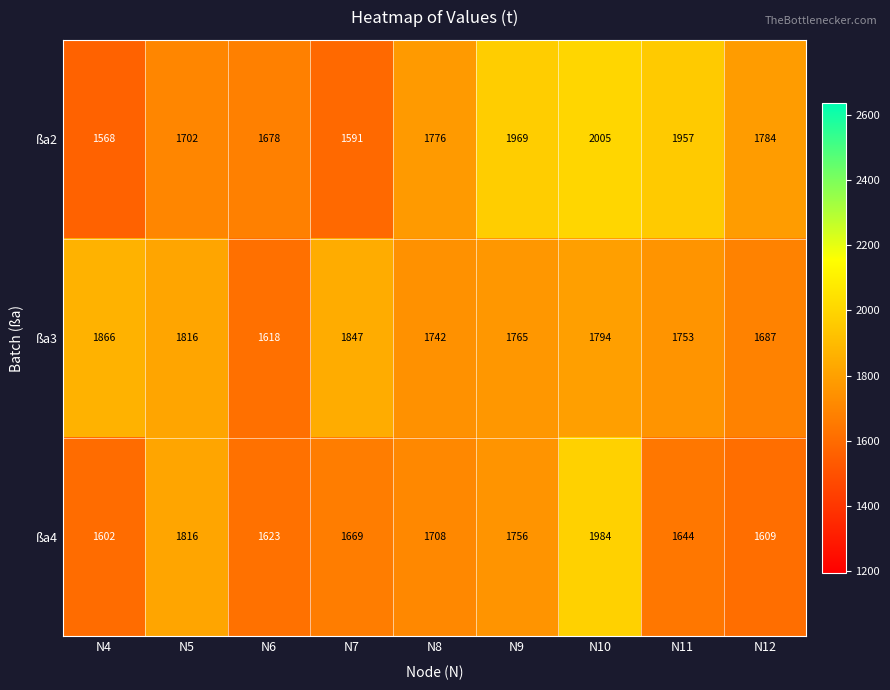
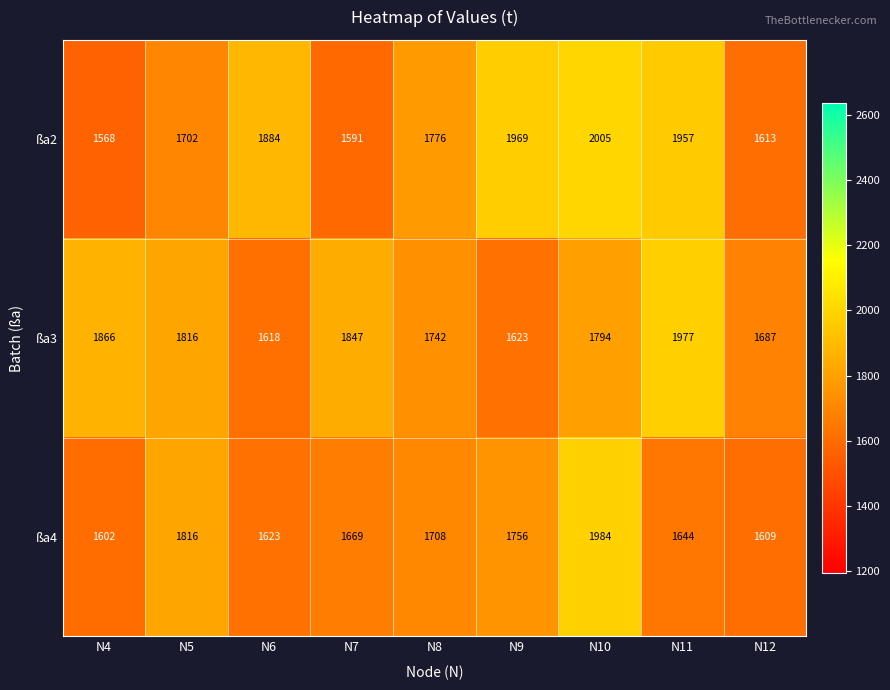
  {
    "ßa2": {
      "N4": 1568,
      "N5": 1702,
-     "N6": 1678,
+     "N6": 1884,
      "N7": 1591,
      "N8": 1776,
      "N9": 1969,
      "N10": 2005,
      "N11": 1957,
-     "N12": 1784
+     "N12": 1613
    },
    "ßa3": {
      "N4": 1866,
      "N5": 1816,
      "N6": 1618,
      "N7": 1847,
      "N8": 1742,
-     "N9": 1765,
+     "N9": 1623,
      "N10": 1794,
-     "N11": 1753,
+     "N11": 1977,
      "N12": 1687
    },
    "ßa4": {
      "N4": 1602,
      "N5": 1816,
      "N6": 1623,
      "N7": 1669,
      "N8": 1708,
      "N9": 1756,
      "N10": 1984,
      "N11": 1644,
      "N12": 1609
    }
  }
